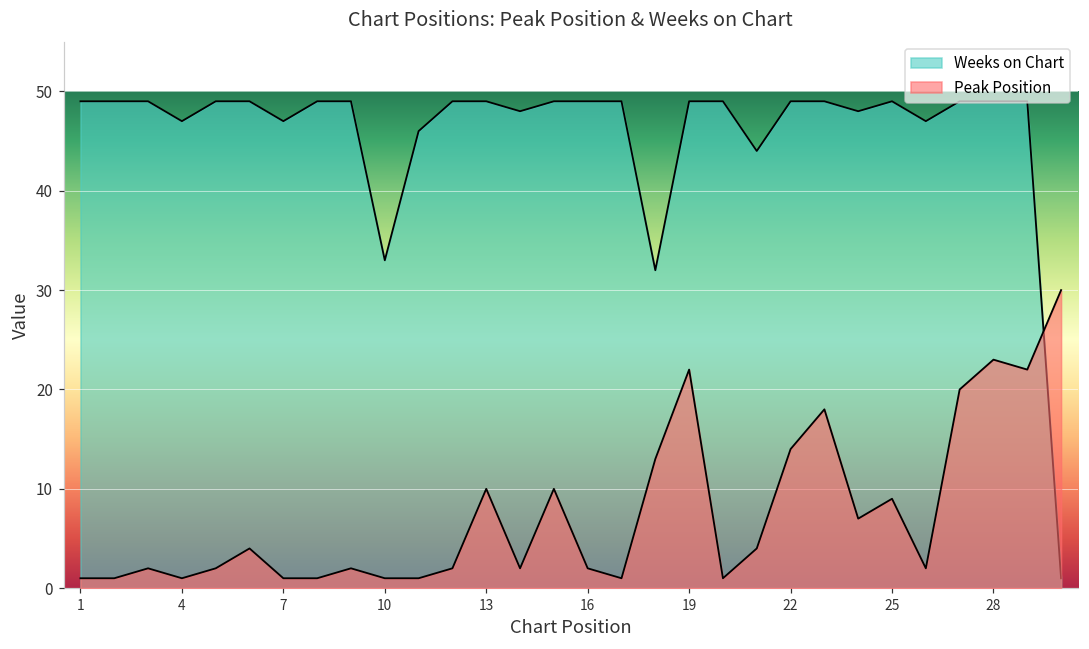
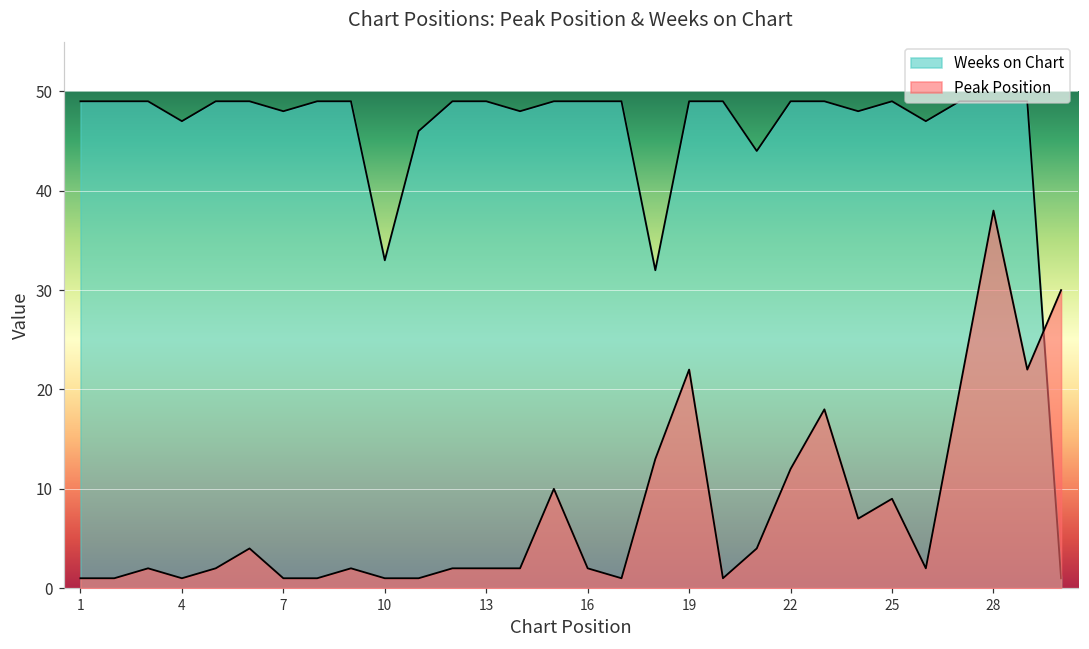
  {
    "Weeks on Chart": {
      "1": 49,
      "4": 47,
-     "7": 47,
+     "7": 48,
      "10": 33,
      "13": 49,
      "16": 49,
      "19": 49,
      "22": 49,
      "25": 49,
      "28": 49
    },
    "Peak Position": {
      "1": 1,
      "4": 1,
      "7": 1,
      "10": 1,
-     "13": 10,
+     "13": 2,
      "16": 2,
      "19": 22,
-     "22": 14,
+     "22": 12,
      "25": 9,
-     "28": 23
+     "28": 38
    }
  }
